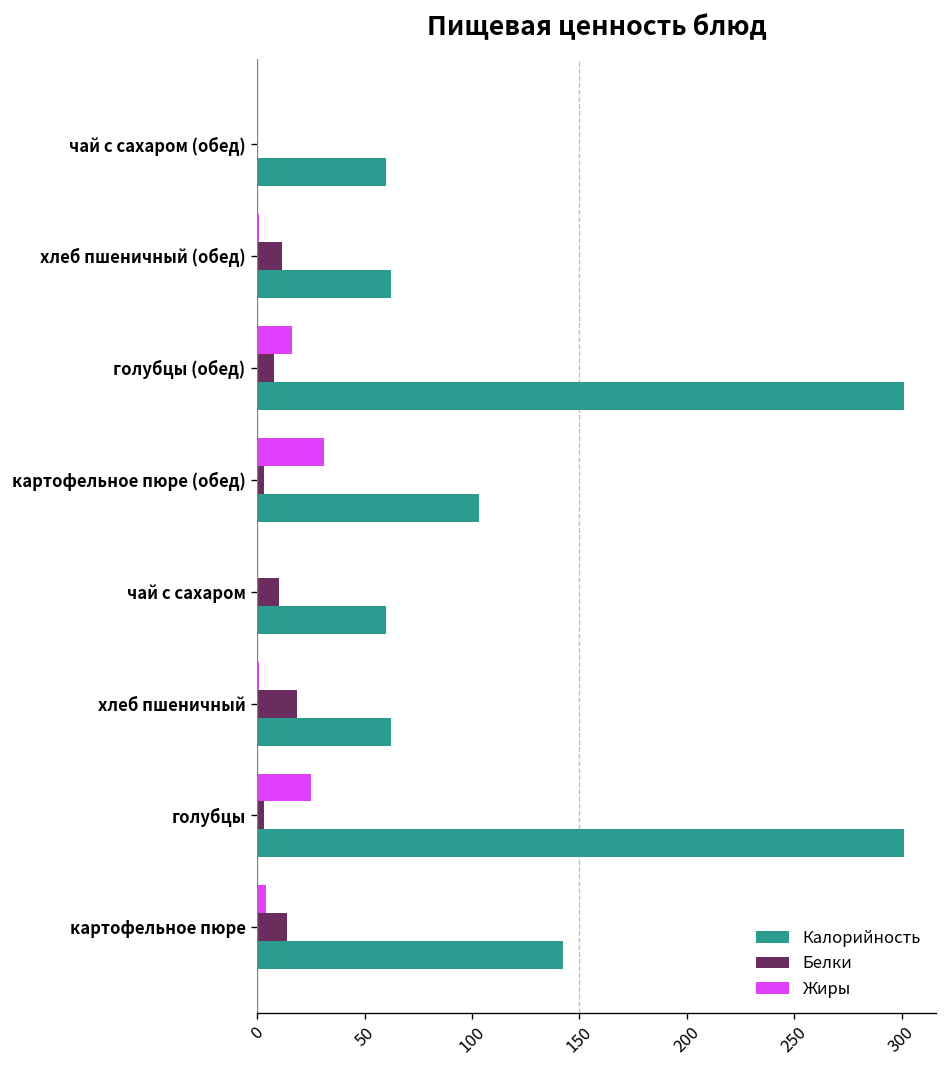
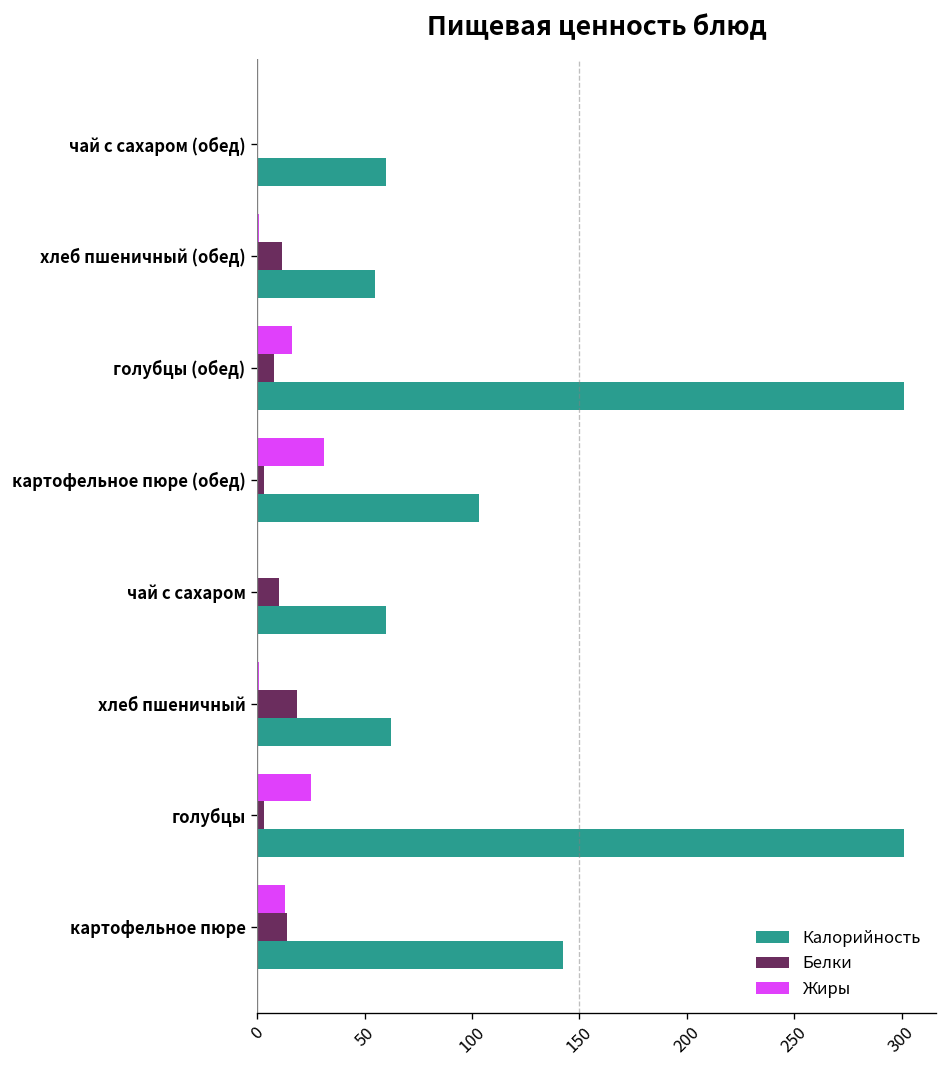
  {
    "Калорийность": {
      "чай с сахаром (обед)": 60,
-     "хлеб пшеничный (обед)": 62,
+     "хлеб пшеничный (обед)": 55,
      "голубцы (обед)": 301,
      "картофельное пюре (обед)": 103,
      "чай с сахаром": 60,
      "хлеб пшеничный": 62,
      "голубцы": 301,
      "картофельное пюре": 142
    },
    "Белки": {
      "хлеб пшеничный (обед)": 11,
      "голубцы (обед)": 8,
      "картофельное пюре (обед)": 3,
      "чай с сахаром": 10,
      "хлеб пшеничный": 19,
      "голубцы": 3,
      "картофельное пюре": 14
    },
    "Жиры": {
      "чай с сахаром (обед)": 0,
      "голубцы (обед)": 16,
      "картофельное пюре (обед)": 31,
      "чай с сахаром": 0,
      "голубцы": 25,
-     "картофельное пюре": 4
+     "картофельное пюре": 13
    }
  }
